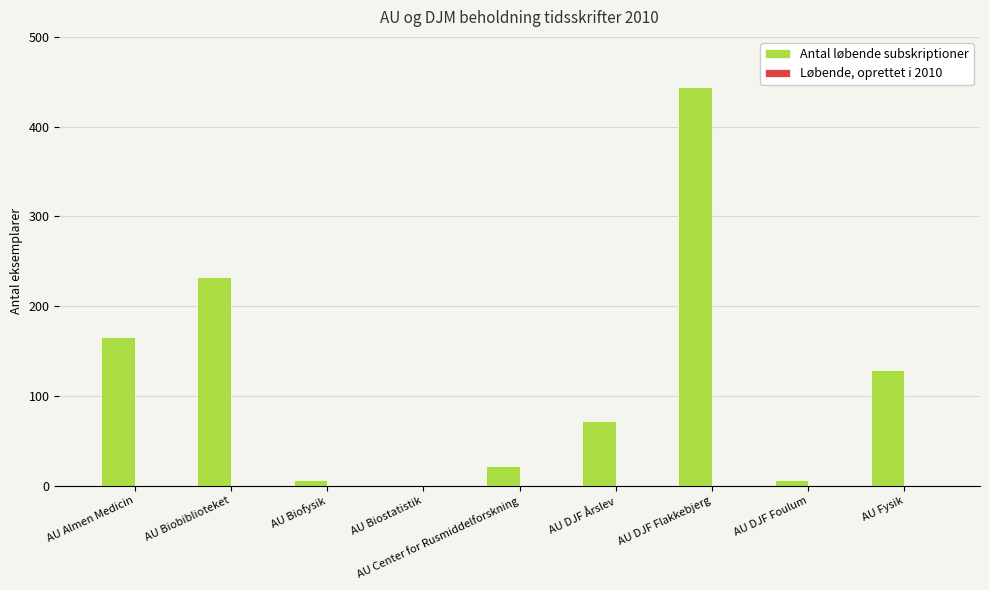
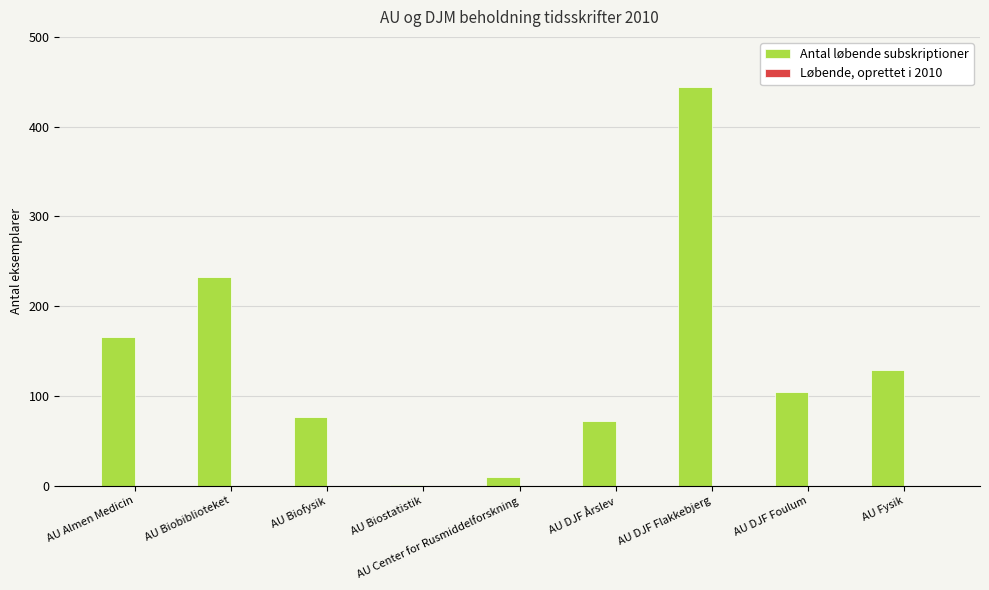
  {
    "Antal løbende subskriptioner": {
      "AU Almen Medicin": 170,
      "AU Biobiblioteket": 230,
-     "AU Biofysik": 10,
-     "AU Center for Rusmiddelforskning": 20,
+     "AU Biofysik": 80,
+     "AU Center for Rusmiddelforskning": 10,
      "AU DJF Årslev": 70,
      "AU DJF Flakkebjerg": 440,
-     "AU DJF Foulum": 10,
+     "AU DJF Foulum": 100,
      "AU Fysik": 130
    },
    "Løbende, oprettet i 2010": {
      "AU Almen Medicin": 0,
      "AU Biobiblioteket": 0,
      "AU Biofysik": 0,
      "AU Biostatistik": 0,
      "AU Center for Rusmiddelforskning": 0,
      "AU DJF Årslev": 0,
      "AU DJF Flakkebjerg": 0,
      "AU DJF Foulum": 0,
      "AU Fysik": 0
    }
  }
